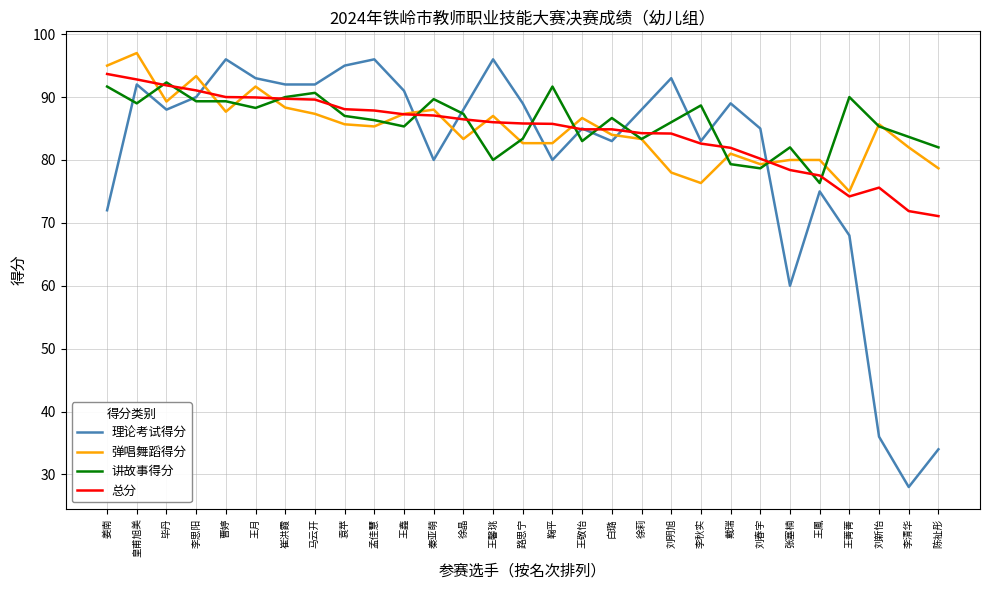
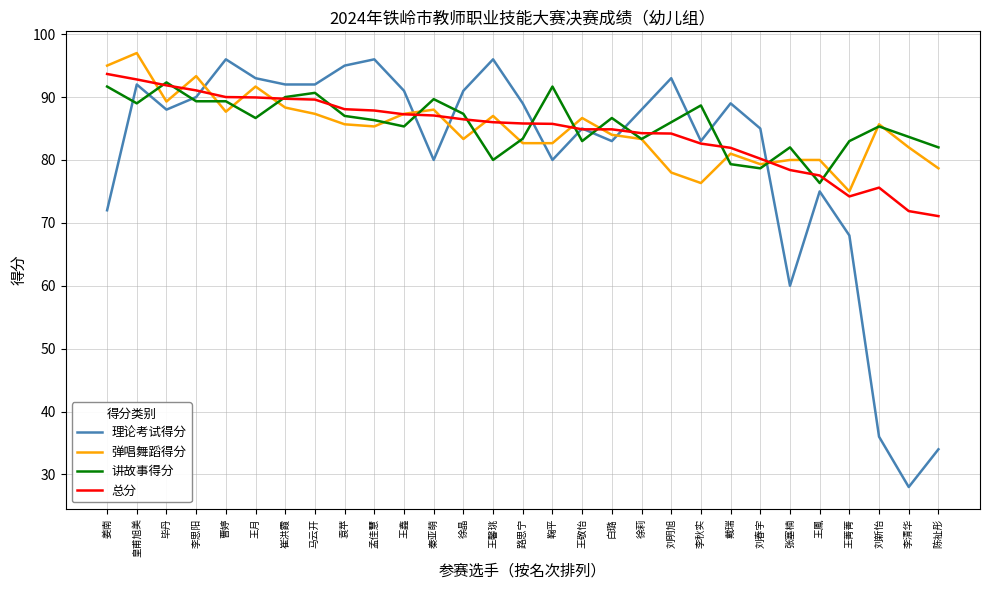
  {
    "理论考试得分": {
      "姜南": 72,
      "皇甫旭美": 92,
      "毕丹": 88,
      "李思阳": 90,
      "曹婷": 96,
      "王月": 93,
      "崔洪霞": 92,
      "马云开": 92,
      "袁苹": 95,
      "孟佳慧": 96,
      "王鑫": 91,
      "秦亚萌": 80,
-     "徐晶": 88,
+     "徐晶": 91,
      "王馨珧": 96,
      "路思宁": 89,
      "鞠平": 80,
      "白璐": 83,
      "徐莉": 88,
      "刘明旭": 93,
      "戴瑞": 89,
      "刘春宇": 85,
      "张塞楠": 60,
      "王鳳": 75,
      "王菁菁": 68,
      "刘新怡": 36,
      "李清华": 28,
      "陈祉彤": 34
    },
    "弹唱舞蹈得分": {
      "姜南": 95,
      "皇甫旭美": 97,
      "毕丹": 89,
      "李思阳": 93,
      "曹婷": 88,
      "王月": 92,
      "崔洪霞": 88,
      "马云开": 87,
      "袁苹": 86,
      "孟佳慧": 85,
      "秦亚萌": 88,
      "徐晶": 83,
      "王馨珧": 87,
      "路思宁": 83,
      "鞠平": 83,
      "王敬怡": 87,
      "白璐": 84,
      "刘明旭": 78,
      "李秋实": 76,
      "戴瑞": 81,
      "刘春宇": 79,
      "张塞楠": 80,
      "王鳳": 80,
      "王菁菁": 75,
      "李清华": 82,
      "陈祉彤": 79
    },
    "讲故事得分": {
      "姜南": 92,
      "皇甫旭美": 89,
      "毕丹": 92,
      "李思阳": 89,
      "曹婷": 89,
-     "王月": 88,
+     "王月": 87,
      "马云开": 91,
      "袁苹": 87,
      "孟佳慧": 86,
      "王鑫": 85,
      "秦亚萌": 90,
      "徐晶": 87,
      "王馨珧": 80,
      "路思宁": 83,
      "鞠平": 92,
      "王敬怡": 83,
      "白璐": 87,
      "刘明旭": 86,
      "李秋实": 89,
      "戴瑞": 79,
      "刘春宇": 79,
      "张塞楠": 82,
      "王鳳": 76,
-     "王菁菁": 90,
+     "王菁菁": 83,
      "李清华": 84,
      "陈祉彤": 82
    },
    "总分": {
      "姜南": 94,
      "皇甫旭美": 93,
      "毕丹": 92,
      "李思阳": 91,
      "曹婷": 90,
      "王月": 90,
      "马云开": 90,
      "袁苹": 88,
      "孟佳慧": 88,
      "秦亚萌": 87,
      "徐晶": 86,
      "王馨珧": 86,
      "路思宁": 86,
      "鞠平": 86,
      "白璐": 85,
      "徐莉": 84,
      "刘明旭": 84,
      "戴瑞": 82,
      "刘春宇": 80,
      "张塞楠": 78,
      "王鳳": 78,
      "王菁菁": 74,
      "刘新怡": 76,
      "李清华": 72,
      "陈祉彤": 71
    }
  }
